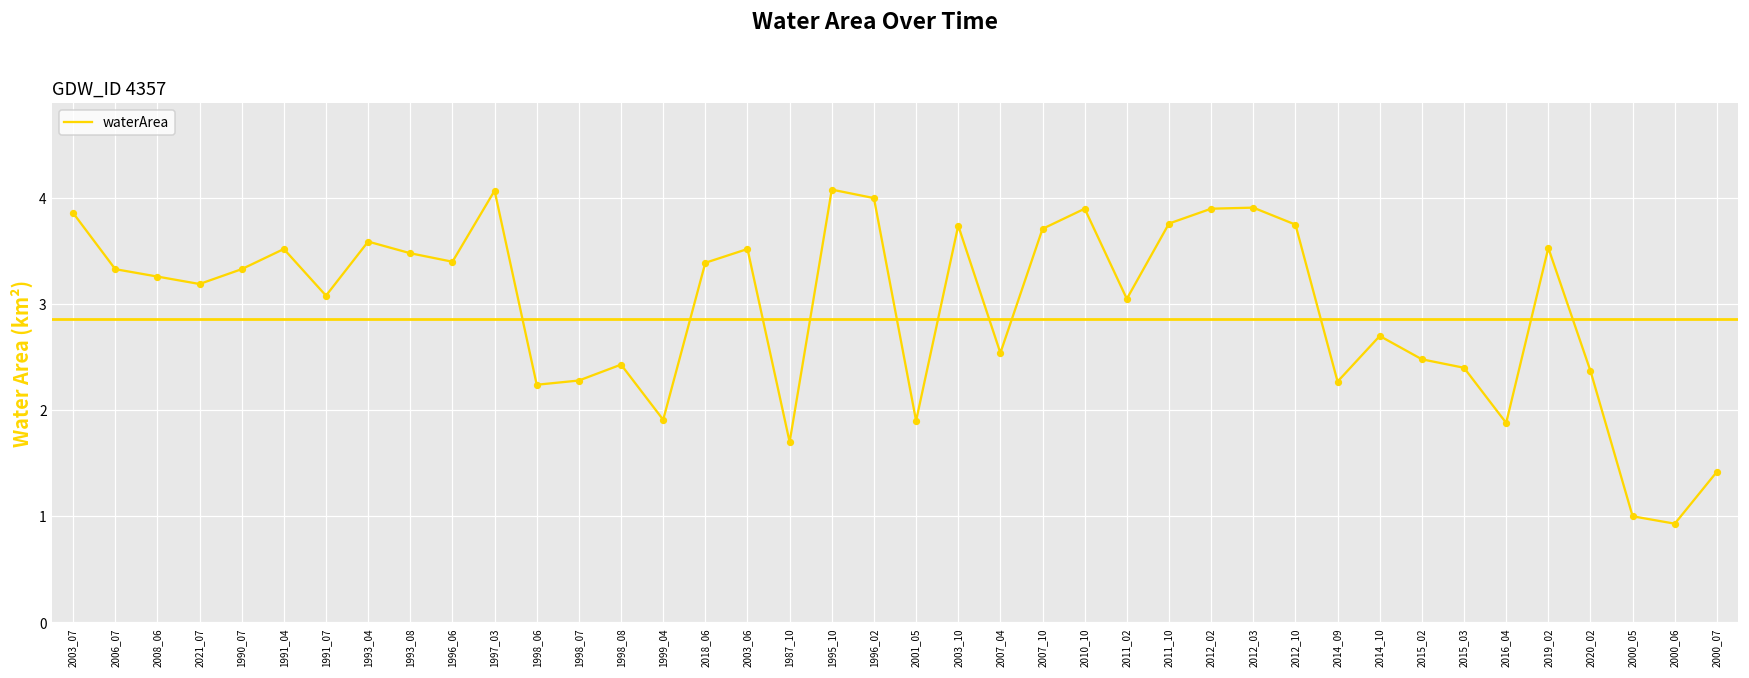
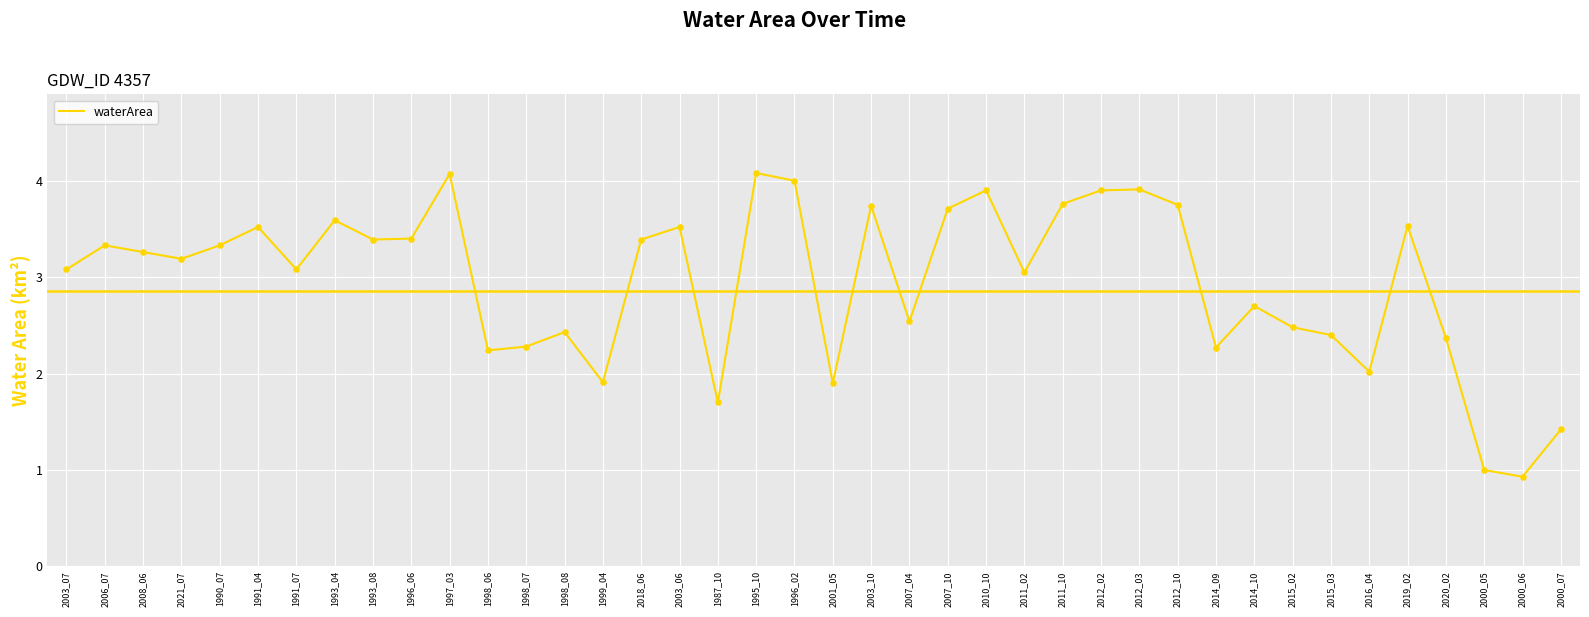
  {
-   "2003_07": 3.9,
+   "2003_07": 3.1,
    "2006_07": 3.3,
    "2008_06": 3.3,
    "2021_07": 3.2,
    "1990_07": 3.3,
    "1991_04": 3.5,
    "1991_07": 3.1,
    "1993_04": 3.6,
-   "1993_08": 3.5,
+   "1993_08": 3.4,
    "1996_06": 3.4,
    "1997_03": 4.1,
    "1998_06": 2.2,
    "1998_07": 2.3,
    "1998_08": 2.4,
    "1999_04": 1.9,
    "2018_06": 3.4,
    "2003_06": 3.5,
    "1987_10": 1.7,
    "1995_10": 4.1,
    "1996_02": 4.0,
    "2001_05": 1.9,
    "2003_10": 3.7,
    "2007_04": 2.5,
    "2007_10": 3.7,
    "2010_10": 3.9,
    "2011_02": 3.1,
    "2011_10": 3.8,
    "2012_02": 3.9,
    "2012_03": 3.9,
    "2012_10": 3.8,
    "2014_09": 2.3,
    "2014_10": 2.7,
    "2015_02": 2.5,
    "2015_03": 2.4,
-   "2016_04": 1.9,
+   "2016_04": 2.0,
    "2019_02": 3.5,
    "2020_02": 2.4,
    "2000_05": 1.0,
    "2000_06": 0.9,
    "2000_07": 1.4
  }
